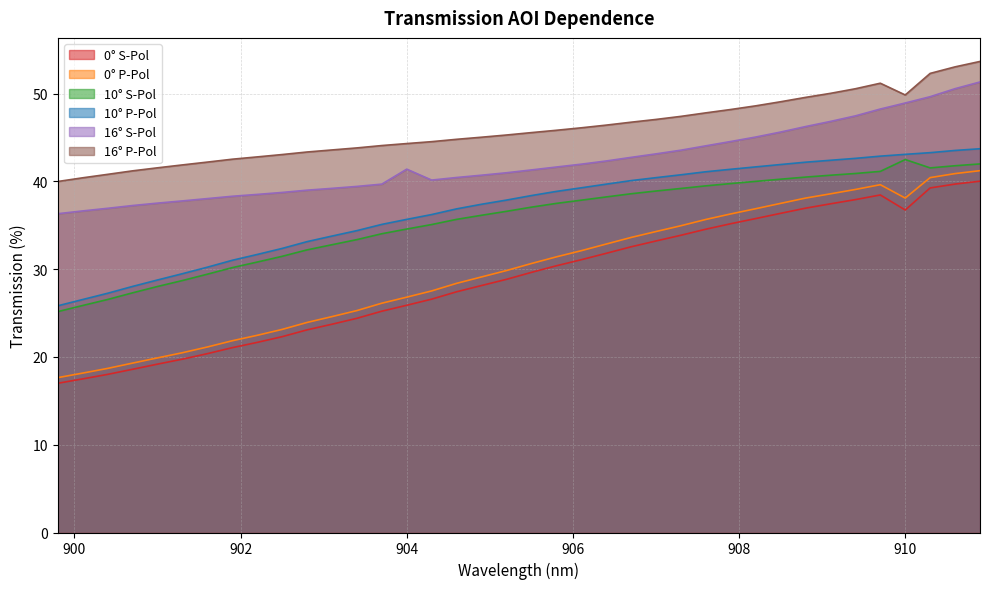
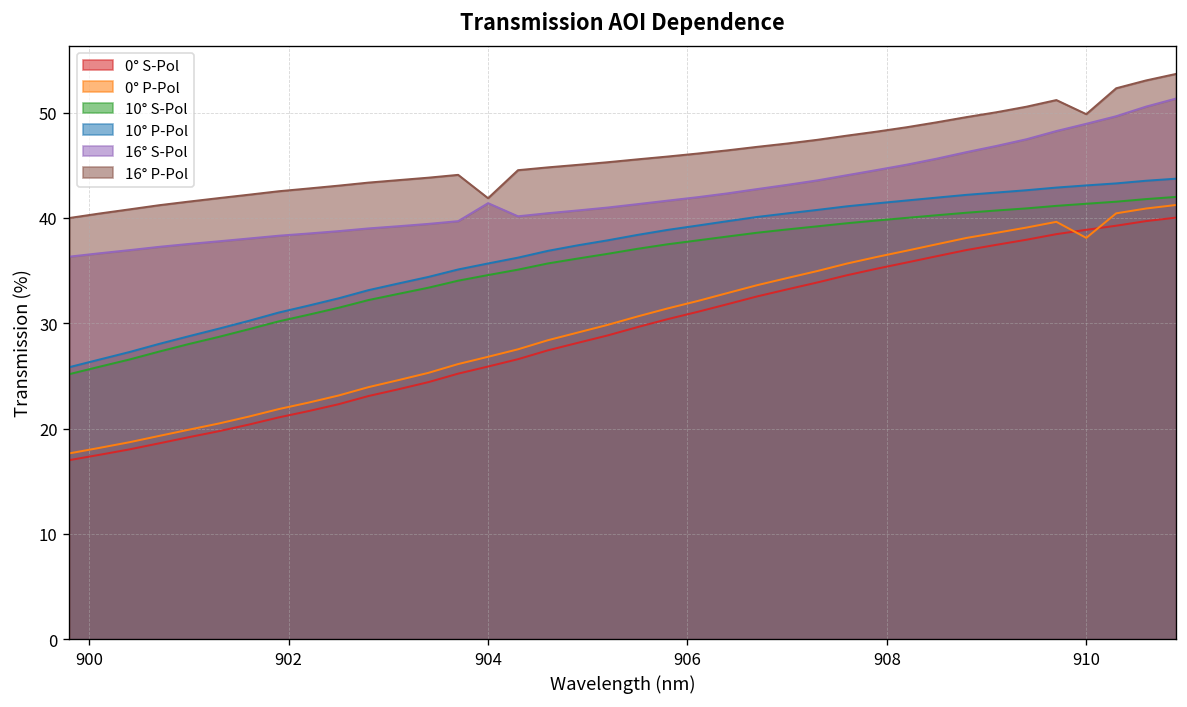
  {
    "0° S-Pol": {
      "904": 26,
-     "910": 37
+     "910": 39
    },
    "0° P-Pol": {
      "904": 27,
      "910": 38
    },
    "10° S-Pol": {
      "904": 35,
-     "910": 42
+     "910": 41
    },
    "10° P-Pol": {
      "904": 36,
      "910": 43
    },
    "16° S-Pol": {
      "904": 41,
      "910": 49
    },
    "16° P-Pol": {
-     "904": 44,
+     "904": 42,
      "910": 50
    }
  }
